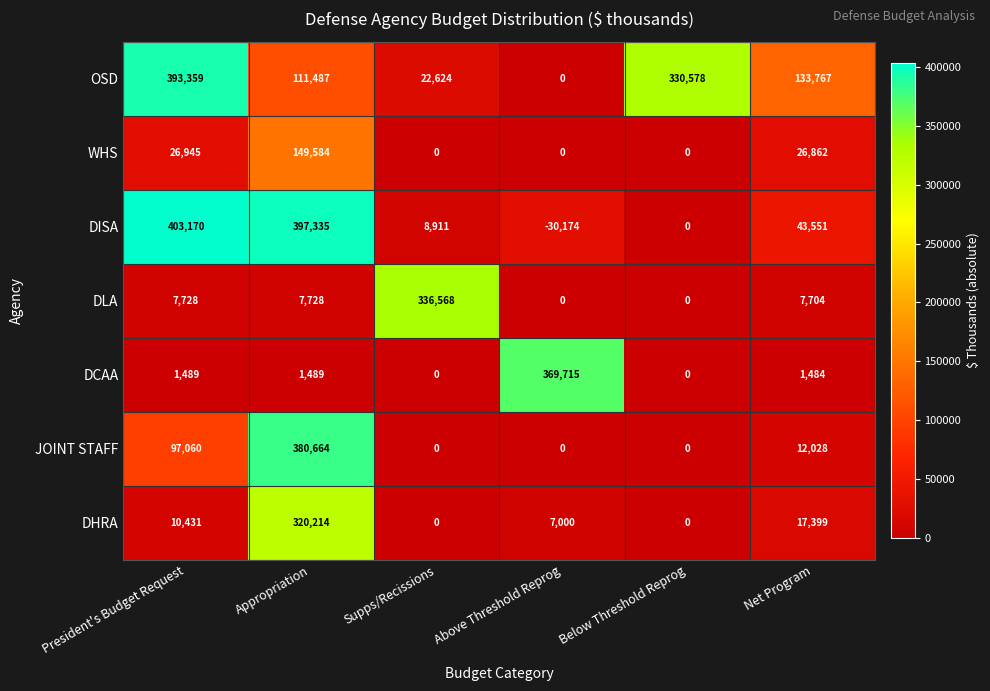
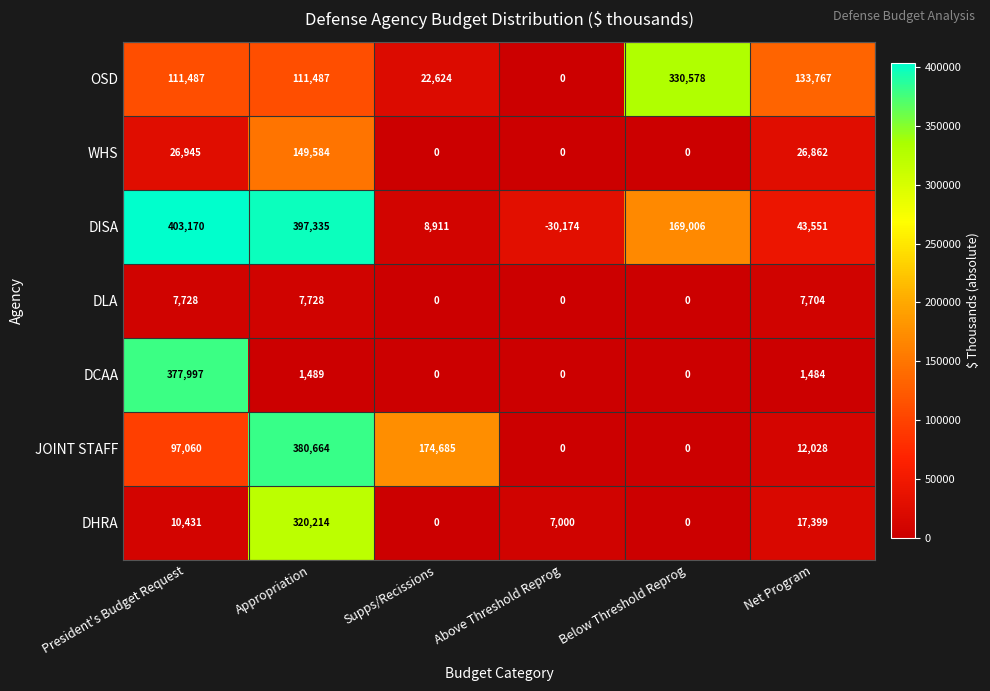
  {
    "OSD": {
-     "President's Budget Request": "393,359",
+     "President's Budget Request": "111,487",
      "Appropriation": "111,487",
      "Supps/Recissions": "22,624",
      "Above Threshold Reprog": "0",
      "Below Threshold Reprog": "330,578",
      "Net Program": "133,767"
    },
    "WHS": {
      "President's Budget Request": "26,945",
      "Appropriation": "149,584",
      "Supps/Recissions": "0",
      "Above Threshold Reprog": "0",
      "Below Threshold Reprog": "0",
      "Net Program": "26,862"
    },
    "DISA": {
      "President's Budget Request": "403,170",
      "Appropriation": "397,335",
      "Supps/Recissions": "8,911",
      "Above Threshold Reprog": "-30,174",
-     "Below Threshold Reprog": "0",
+     "Below Threshold Reprog": "169,006",
      "Net Program": "43,551"
    },
    "DLA": {
      "President's Budget Request": "7,728",
      "Appropriation": "7,728",
-     "Supps/Recissions": "336,568",
+     "Supps/Recissions": "0",
      "Above Threshold Reprog": "0",
      "Below Threshold Reprog": "0",
      "Net Program": "7,704"
    },
    "DCAA": {
-     "President's Budget Request": "1,489",
+     "President's Budget Request": "377,997",
      "Appropriation": "1,489",
      "Supps/Recissions": "0",
-     "Above Threshold Reprog": "369,715",
+     "Above Threshold Reprog": "0",
      "Below Threshold Reprog": "0",
      "Net Program": "1,484"
    },
    "JOINT STAFF": {
      "President's Budget Request": "97,060",
      "Appropriation": "380,664",
-     "Supps/Recissions": "0",
+     "Supps/Recissions": "174,685",
      "Above Threshold Reprog": "0",
      "Below Threshold Reprog": "0",
      "Net Program": "12,028"
    },
    "DHRA": {
      "President's Budget Request": "10,431",
      "Appropriation": "320,214",
      "Supps/Recissions": "0",
      "Above Threshold Reprog": "7,000",
      "Below Threshold Reprog": "0",
      "Net Program": "17,399"
    }
  }
